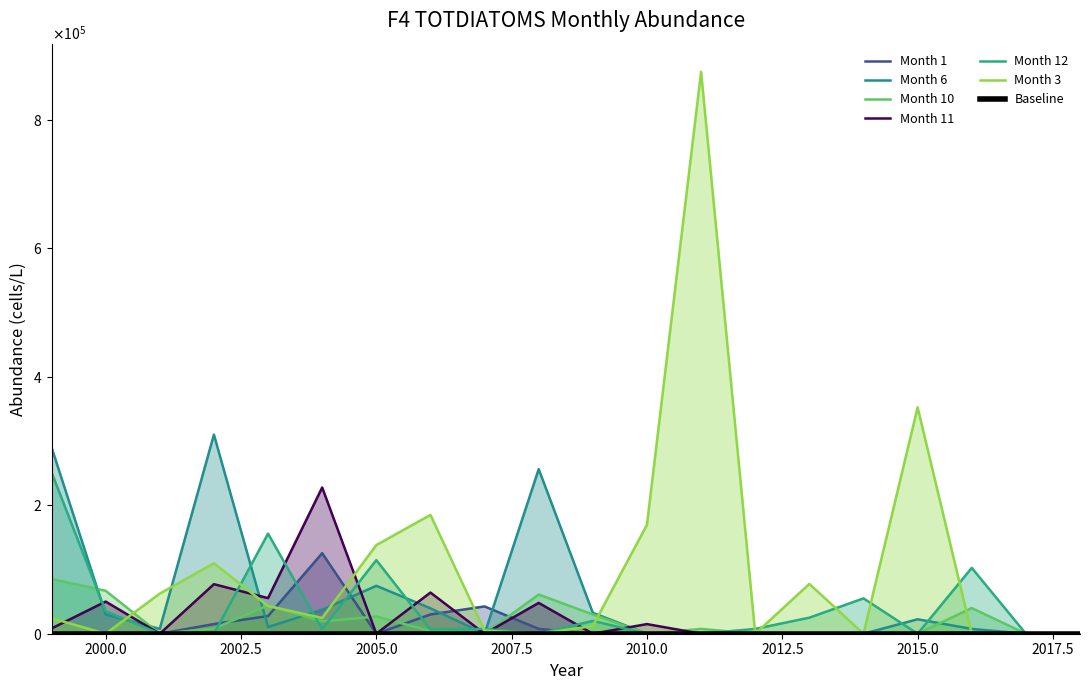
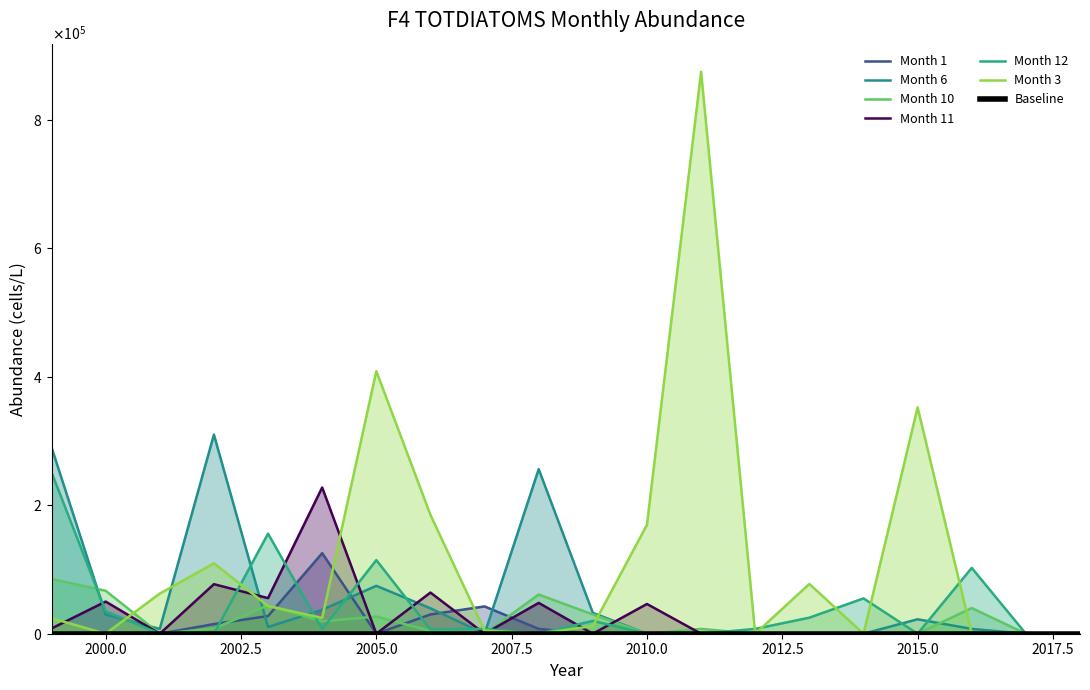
  {
    "Month 10": {
      "2000.0": 70000,
      "2005.0": 30000
    },
    "Month 11": {
      "2000.0": 50000,
-     "2010.0": 20000
+     "2010.0": 50000
    },
    "Month 3": {
-     "2005.0": 140000,
+     "2005.0": 410000,
      "2010.0": 170000,
      "2015.0": 350000
    }
  }
